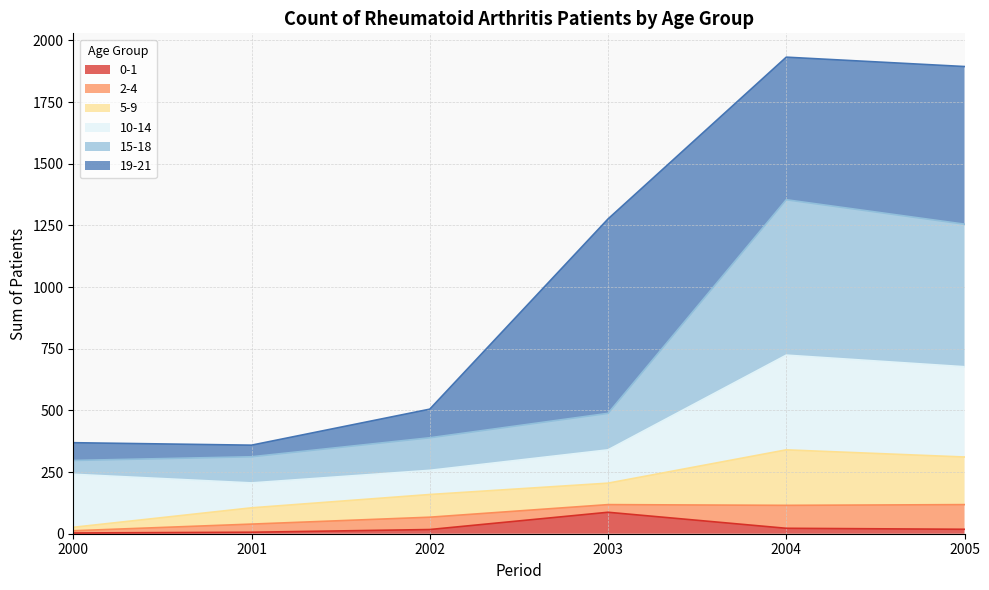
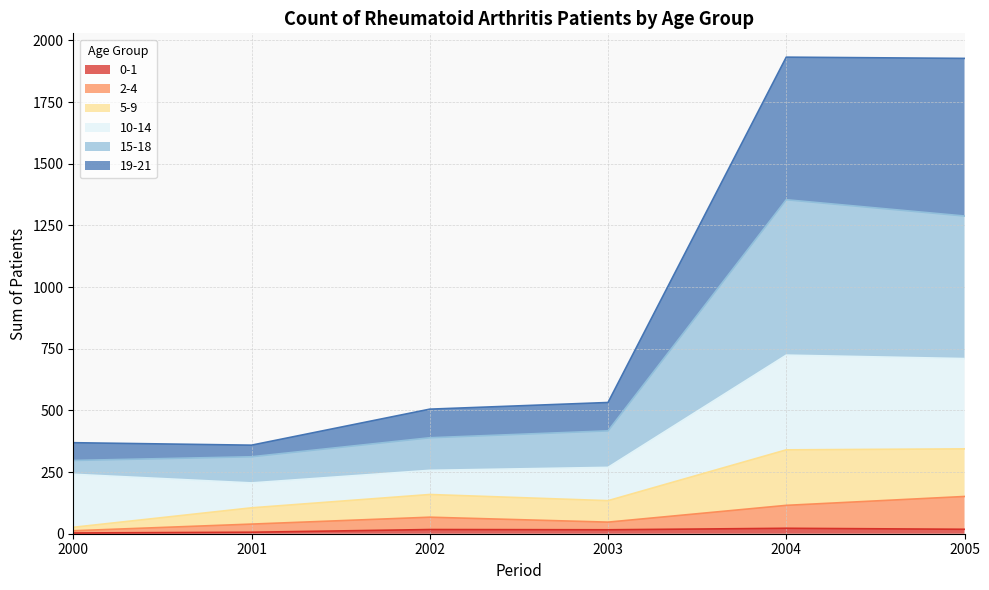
  {
    "0-1": {
      "2001": 10,
      "2002": 20,
-     "2003": 90,
+     "2003": 20,
      "2004": 20,
      "2005": 20
    },
    "2-4": {
      "2001": 30,
      "2002": 50,
      "2003": 30,
      "2004": 90,
-     "2005": 100
+     "2005": 130
    },
    "5-9": {
      "2000": 10,
      "2001": 70,
      "2002": 90,
      "2003": 90,
      "2004": 230,
      "2005": 190
    },
    "10-14": {
      "2000": 220,
      "2001": 100,
      "2002": 100,
      "2003": 140,
      "2004": 380,
      "2005": 370
    },
    "15-18": {
      "2000": 60,
      "2001": 110,
      "2002": 130,
      "2003": 150,
      "2004": 630,
      "2005": 580
    },
    "19-21": {
      "2000": 70,
      "2001": 50,
      "2002": 120,
-     "2003": 790,
+     "2003": 120,
      "2004": 580,
      "2005": 640
    }
  }
